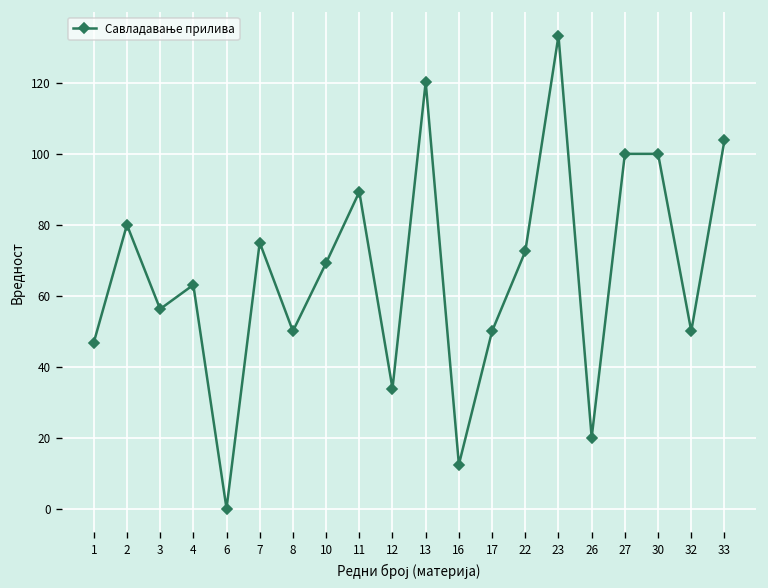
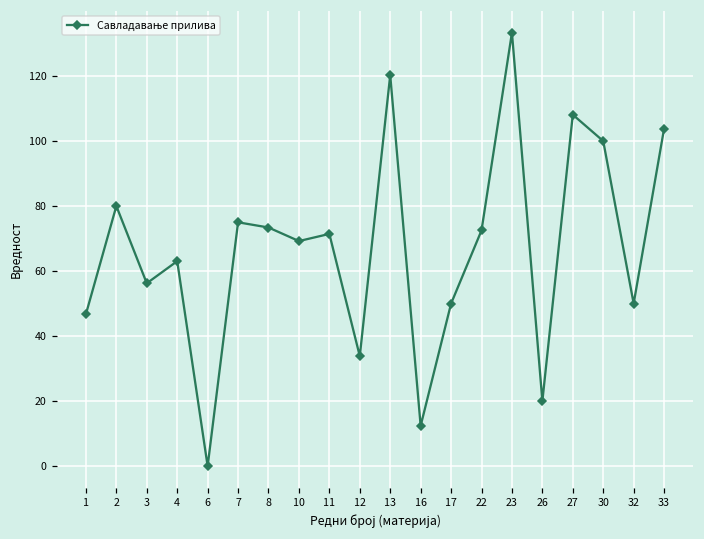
  {
    "1": 47,
    "2": 80,
    "3": 56,
    "4": 63,
    "6": 0,
    "7": 75,
-   "8": 50,
+   "8": 73,
    "10": 69,
-   "11": 89,
+   "11": 71,
    "12": 34,
    "13": 120,
    "16": 12,
    "17": 50,
    "22": 73,
    "23": 133,
    "26": 20,
-   "27": 100,
+   "27": 108,
    "30": 100,
    "32": 50,
    "33": 104
  }
